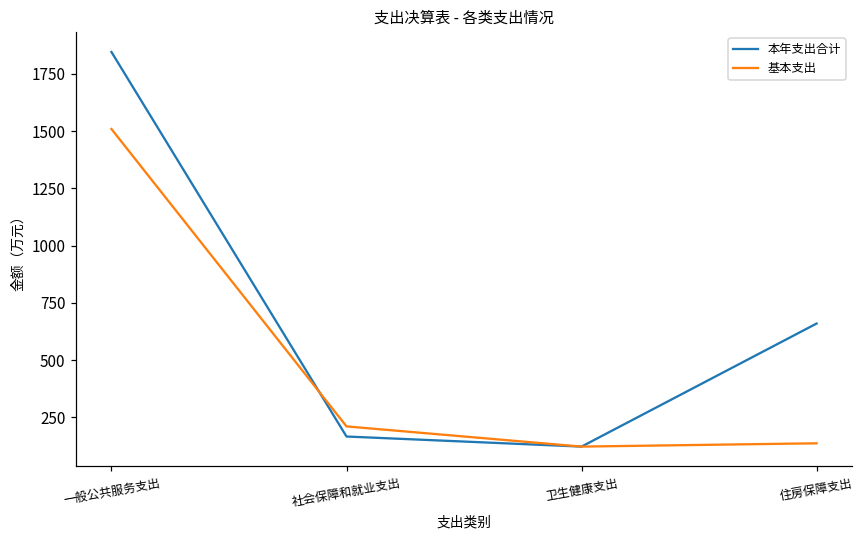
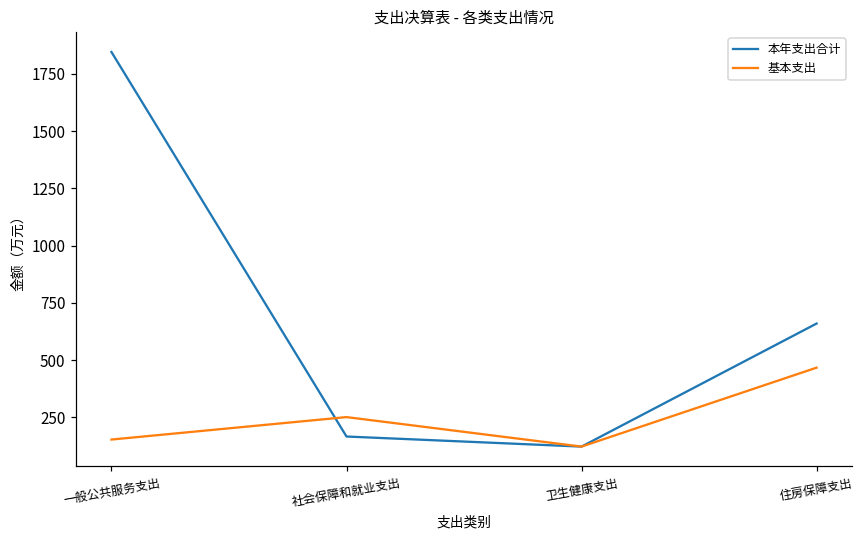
  {
    "本年支出合计": {
      "一般公共服务支出": 1850,
      "社会保障和就业支出": 170,
      "住房保障支出": 660
    },
    "基本支出": {
-     "一般公共服务支出": 1510,
-     "社会保障和就业支出": 210,
-     "住房保障支出": 140
+     "一般公共服务支出": 150,
+     "社会保障和就业支出": 250,
+     "住房保障支出": 470
    }
  }
